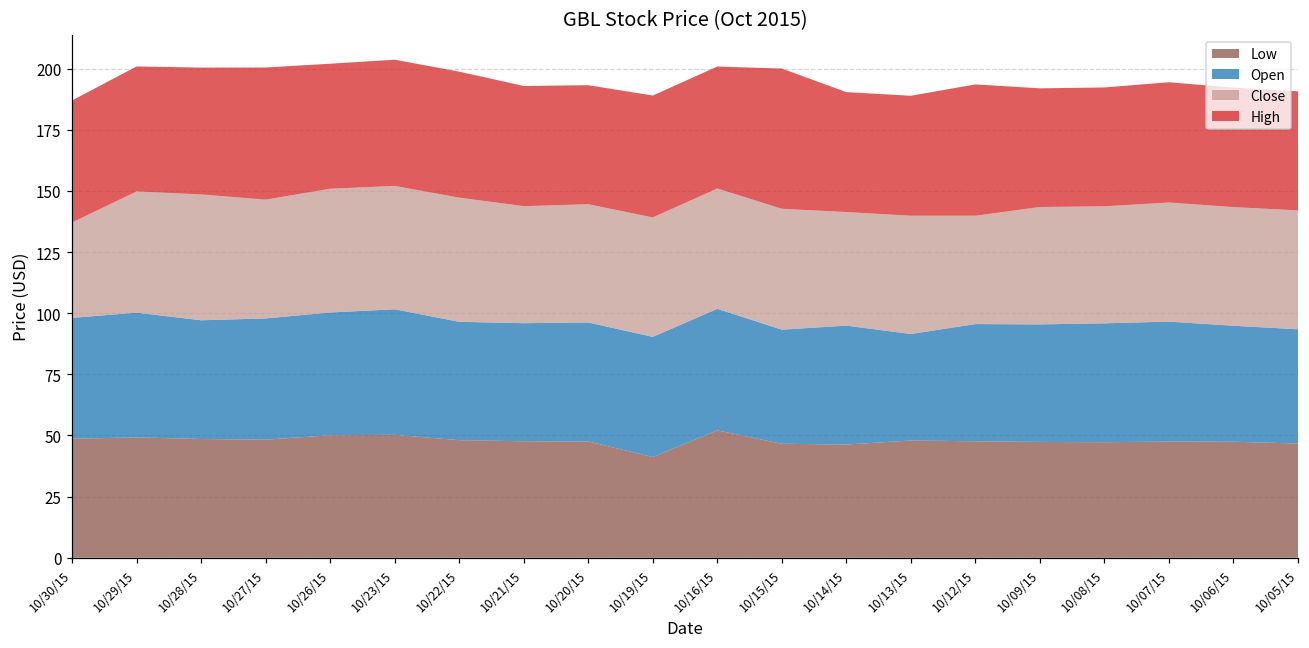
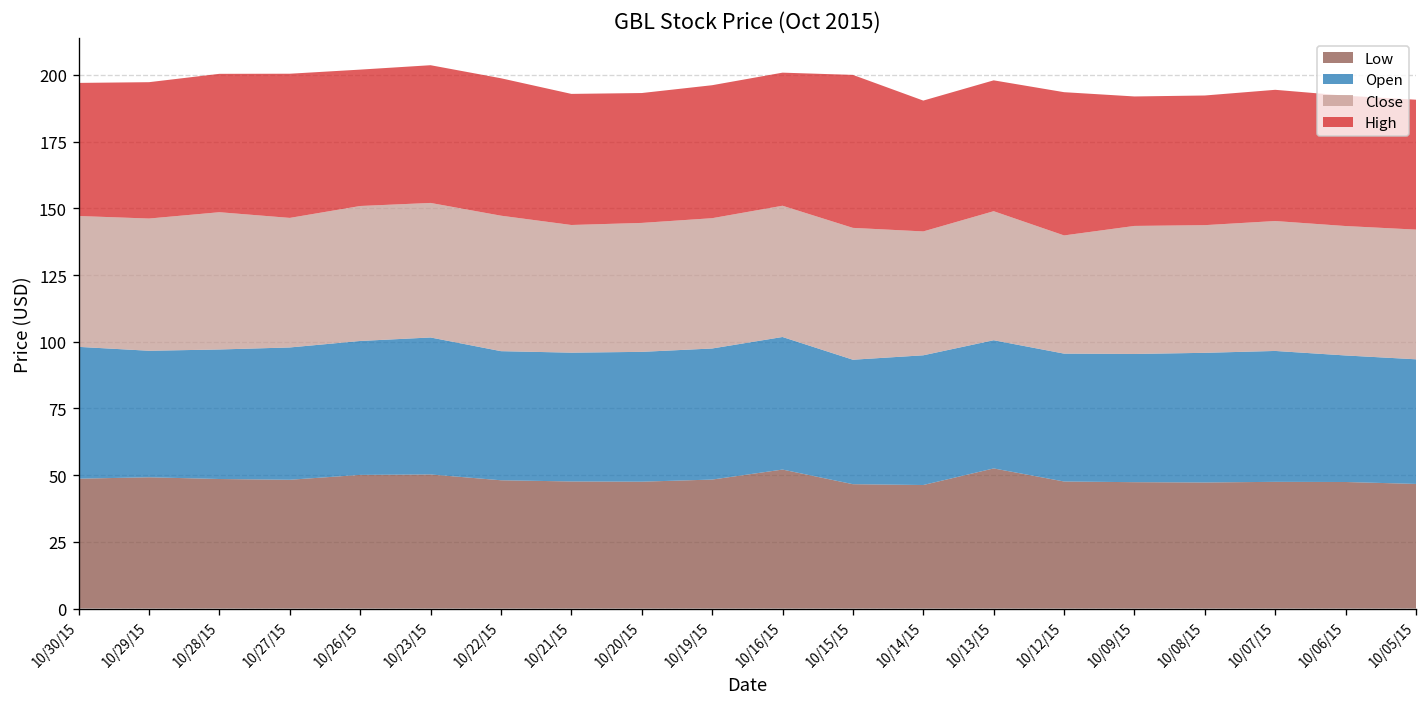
  {
    "Low": {
      "10/30/15": 49,
      "10/29/15": 49,
      "10/28/15": 49,
      "10/27/15": 48,
      "10/26/15": 50,
      "10/23/15": 50,
      "10/22/15": 48,
      "10/21/15": 48,
      "10/20/15": 48,
-     "10/19/15": 41,
+     "10/19/15": 48,
      "10/16/15": 52,
      "10/15/15": 47,
      "10/14/15": 46,
-     "10/13/15": 48,
+     "10/13/15": 53,
      "10/12/15": 48,
      "10/09/15": 47,
      "10/08/15": 47,
      "10/07/15": 47,
      "10/06/15": 47,
      "10/05/15": 47
    },
    "Open": {
      "10/30/15": 49,
-     "10/29/15": 51,
+     "10/29/15": 47,
      "10/28/15": 49,
      "10/27/15": 50,
      "10/26/15": 50,
      "10/23/15": 51,
      "10/22/15": 48,
      "10/21/15": 48,
      "10/20/15": 49,
      "10/19/15": 49,
      "10/16/15": 50,
      "10/15/15": 47,
      "10/14/15": 49,
-     "10/13/15": 44,
+     "10/13/15": 48,
      "10/12/15": 48,
      "10/09/15": 48,
      "10/08/15": 49,
      "10/07/15": 49,
      "10/06/15": 47,
      "10/05/15": 47
    },
    "Close": {
-     "10/30/15": 39,
+     "10/30/15": 49,
      "10/29/15": 50,
      "10/28/15": 51,
      "10/27/15": 49,
      "10/26/15": 51,
      "10/23/15": 50,
      "10/22/15": 51,
      "10/21/15": 48,
      "10/20/15": 48,
      "10/19/15": 49,
      "10/16/15": 49,
      "10/15/15": 49,
      "10/14/15": 46,
      "10/13/15": 48,
      "10/12/15": 44,
      "10/09/15": 48,
      "10/08/15": 48,
      "10/07/15": 49,
      "10/06/15": 49,
      "10/05/15": 49
    },
    "High": {
      "10/30/15": 50,
      "10/29/15": 51,
      "10/28/15": 52,
      "10/27/15": 54,
      "10/26/15": 51,
      "10/23/15": 52,
      "10/22/15": 52,
      "10/21/15": 49,
      "10/20/15": 49,
      "10/19/15": 50,
      "10/16/15": 50,
      "10/15/15": 57,
      "10/14/15": 49,
      "10/13/15": 49,
      "10/12/15": 54,
      "10/09/15": 49,
      "10/08/15": 49,
      "10/07/15": 49,
      "10/05/15": 49
    }
  }
